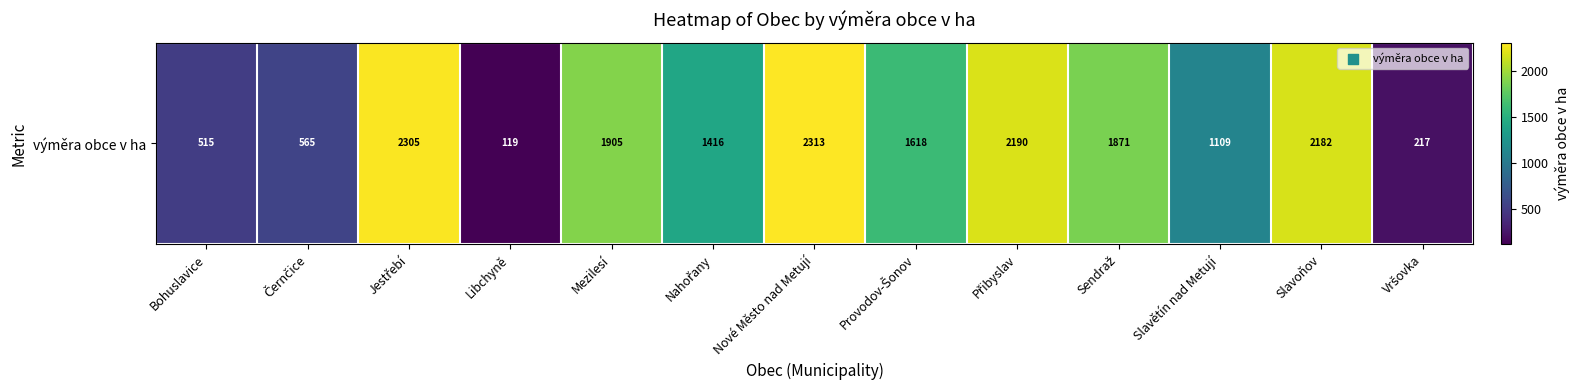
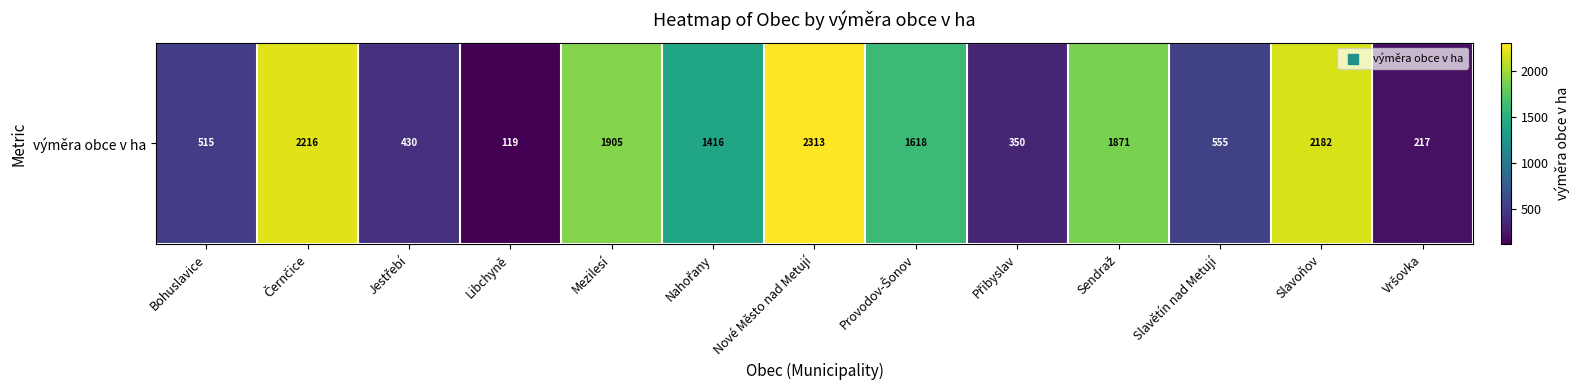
  {
    "výměra obce v ha": {
-     "Černčice": 565,
-     "Jestřebí": 2305,
-     "Přibyslav": 2190,
-     "Slavětín nad Metují": 1109
+     "Černčice": 2216,
+     "Jestřebí": 430,
+     "Přibyslav": 350,
+     "Slavětín nad Metují": 555
    }
  }
